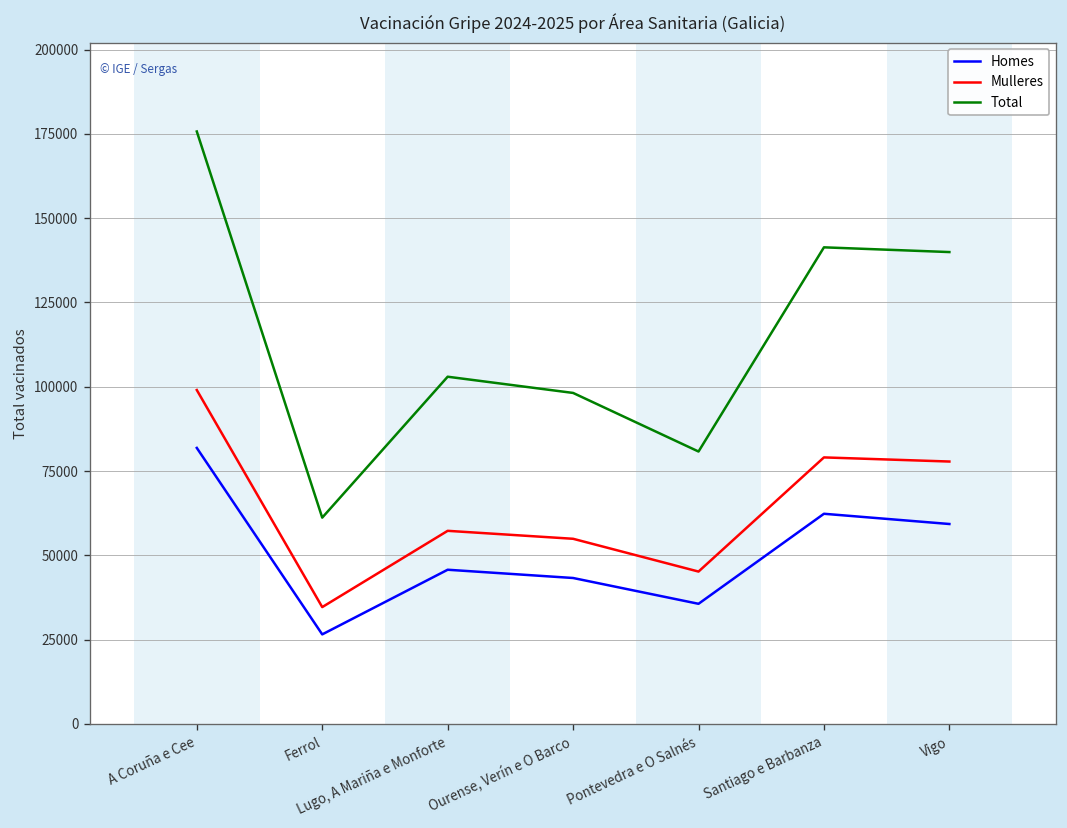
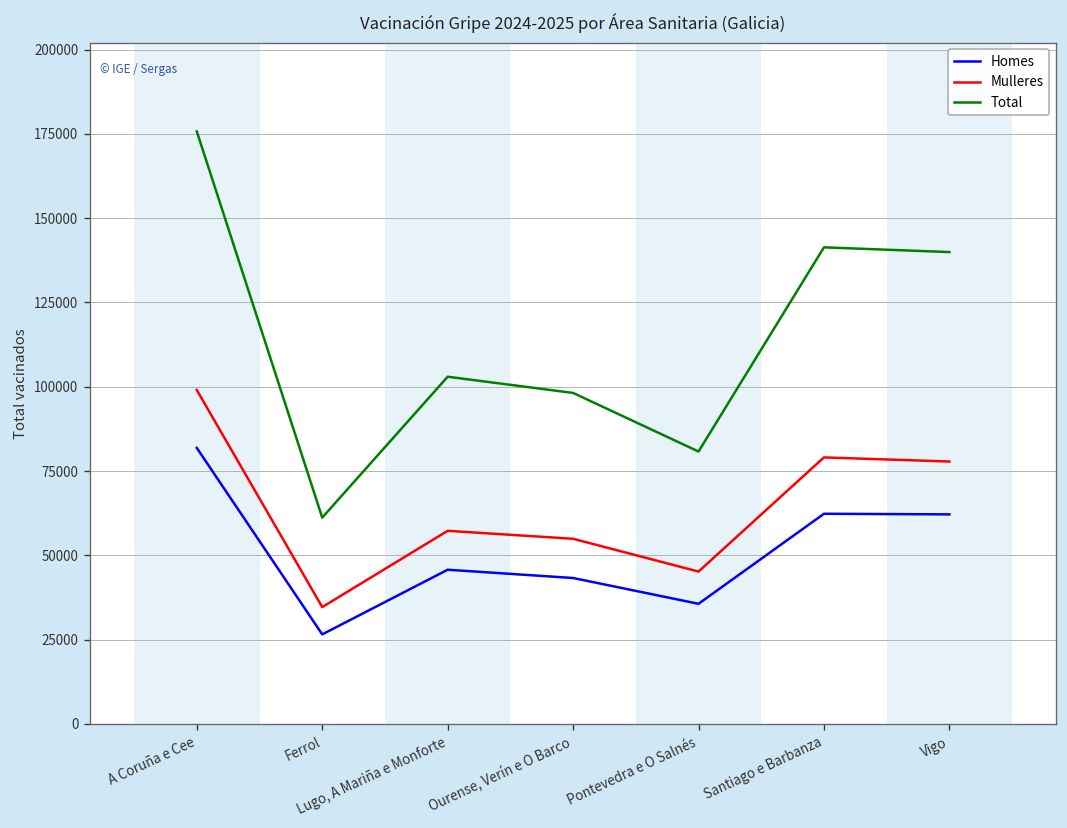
  {
    "Homes": {
      "A Coruña e Cee": 82000,
      "Ferrol": 27000,
      "Lugo, A Mariña e Monforte": 46000,
      "Ourense, Verín e O Barco": 43000,
      "Pontevedra e O Salnés": 36000,
      "Santiago e Barbanza": 62000,
-     "Vigo": 59000
+     "Vigo": 62000
    },
    "Mulleres": {
      "A Coruña e Cee": 99000,
      "Ferrol": 35000,
      "Lugo, A Mariña e Monforte": 57000,
      "Ourense, Verín e O Barco": 55000,
      "Pontevedra e O Salnés": 45000,
      "Santiago e Barbanza": 79000,
      "Vigo": 78000
    },
    "Total": {
      "A Coruña e Cee": 176000,
      "Ferrol": 61000,
      "Lugo, A Mariña e Monforte": 103000,
      "Ourense, Verín e O Barco": 98000,
      "Pontevedra e O Salnés": 81000,
      "Santiago e Barbanza": 141000,
      "Vigo": 140000
    }
  }
